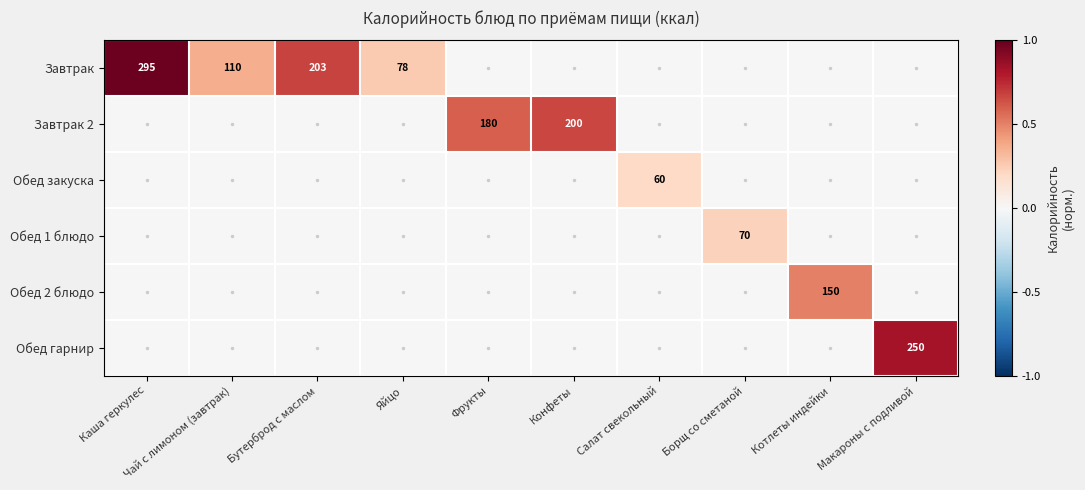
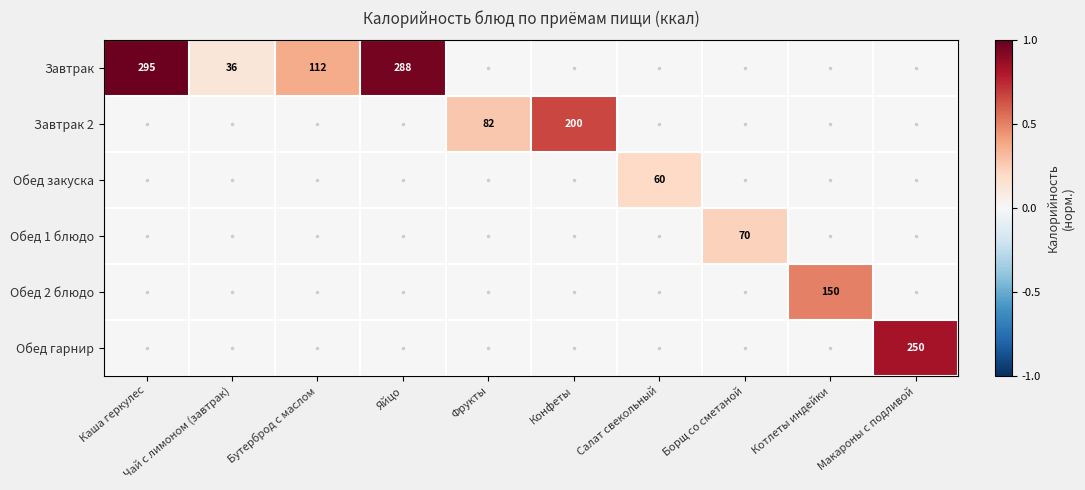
  {
    "Завтрак": {
      "Каша геркулес": 295,
-     "Чай с лимоном (завтрак)": 110,
-     "Бутерброд с маслом": 203,
-     "Яйцо": 78
+     "Чай с лимоном (завтрак)": 36,
+     "Бутерброд с маслом": 112,
+     "Яйцо": 288
    },
    "Завтрак 2": {
-     "Фрукты": 180,
+     "Фрукты": 82,
      "Конфеты": 200
    },
    "Обед закуска": {
      "Салат свекольный": 60
    },
    "Обед 1 блюдо": {
      "Борщ со сметаной": 70
    },
    "Обед 2 блюдо": {
      "Котлеты индейки": 150
    },
    "Обед гарнир": {
      "Макароны с подливой": 250
    }
  }
